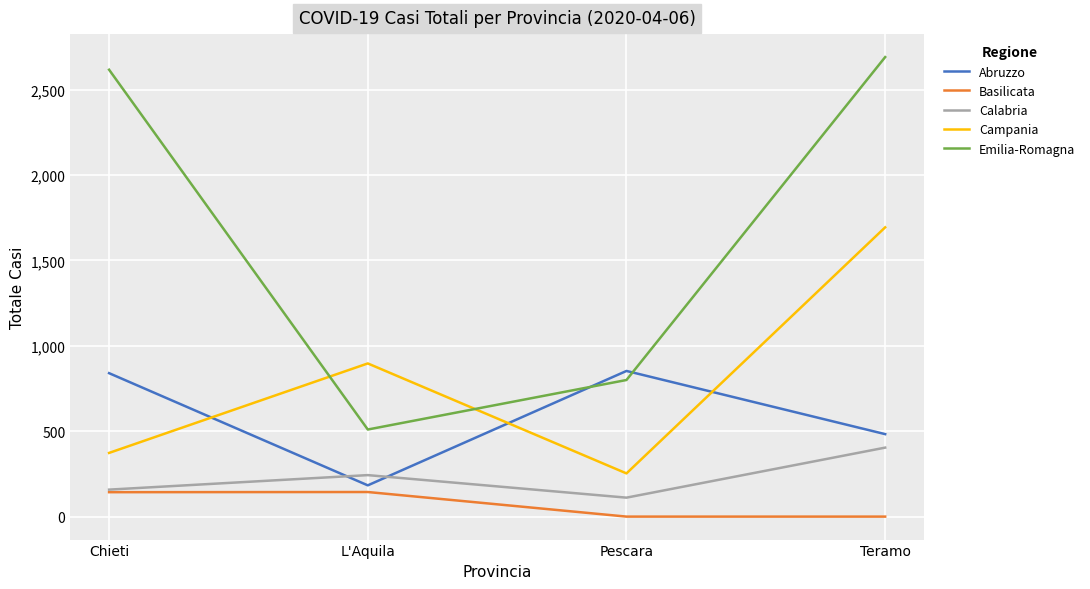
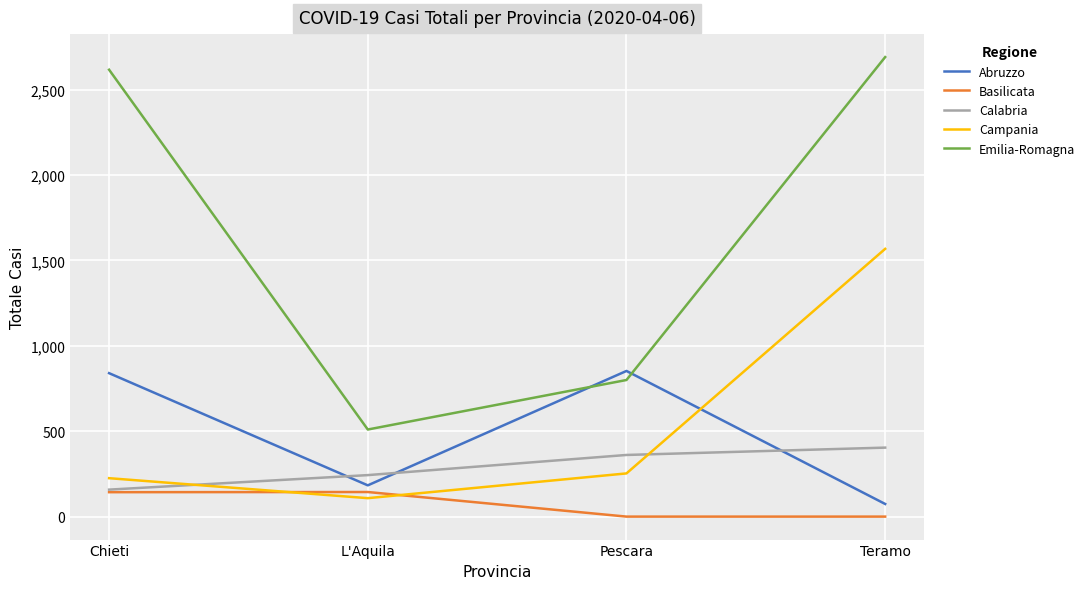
  {
    "Abruzzo": {
      "Chieti": "840",
      "L'Aquila": "180",
      "Pescara": "850",
-     "Teramo": "480"
+     "Teramo": "70"
    },
    "Basilicata": {
      "Chieti": "140",
      "L'Aquila": "140",
      "Pescara": "0",
      "Teramo": "0"
    },
    "Calabria": {
      "Chieti": "160",
      "L'Aquila": "240",
-     "Pescara": "110",
+     "Pescara": "360",
      "Teramo": "400"
    },
    "Campania": {
-     "Chieti": "370",
-     "L'Aquila": "900",
+     "Chieti": "230",
+     "L'Aquila": "110",
      "Pescara": "250",
-     "Teramo": "1,690"
+     "Teramo": "1,570"
    },
    "Emilia-Romagna": {
      "Chieti": "2,620",
      "L'Aquila": "510",
      "Pescara": "800",
      "Teramo": "2,690"
    }
  }
